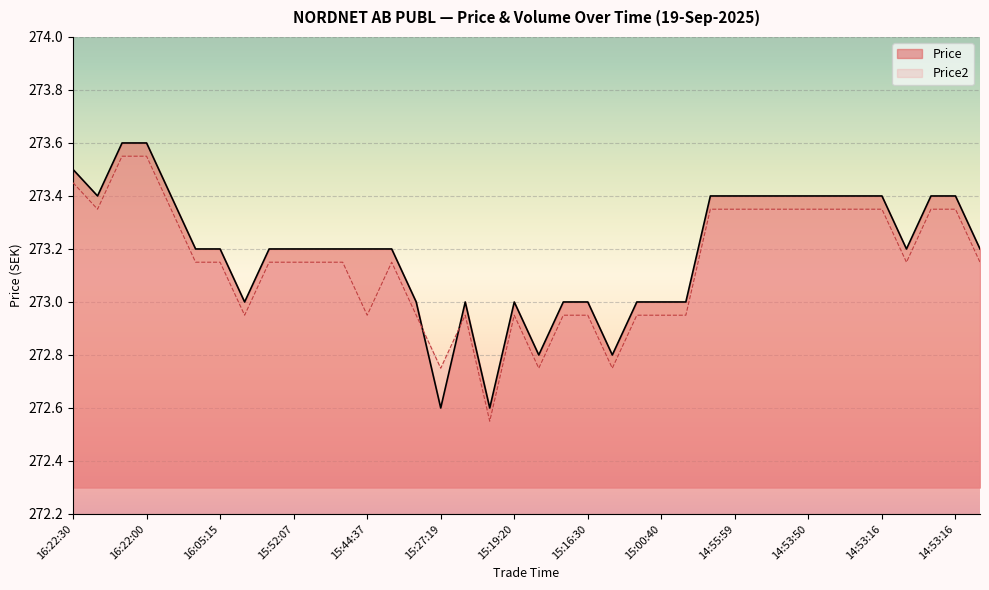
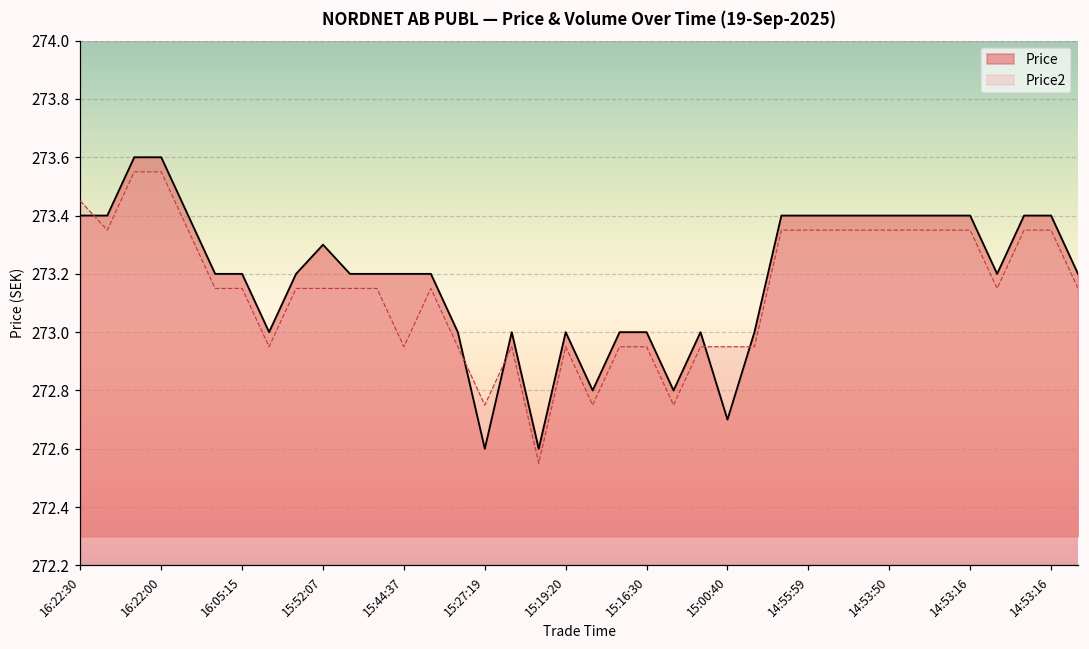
  {
    "Price": {
-     "16:22:30": 273.5,
-     "15:52:07": 273.2,
+     "16:22:30": 273.4,
+     "15:52:07": 273.3,
      "15:44:37": 273.2,
      "15:27:19": 272.6,
-     "15:00:40": 273.0
+     "15:00:40": 272.7
    },
    "Price2": {
      "16:22:30": 273.45,
      "15:52:07": 273.15,
      "15:44:37": 272.95,
      "15:27:19": 272.75,
      "15:00:40": 272.95
    }
  }
